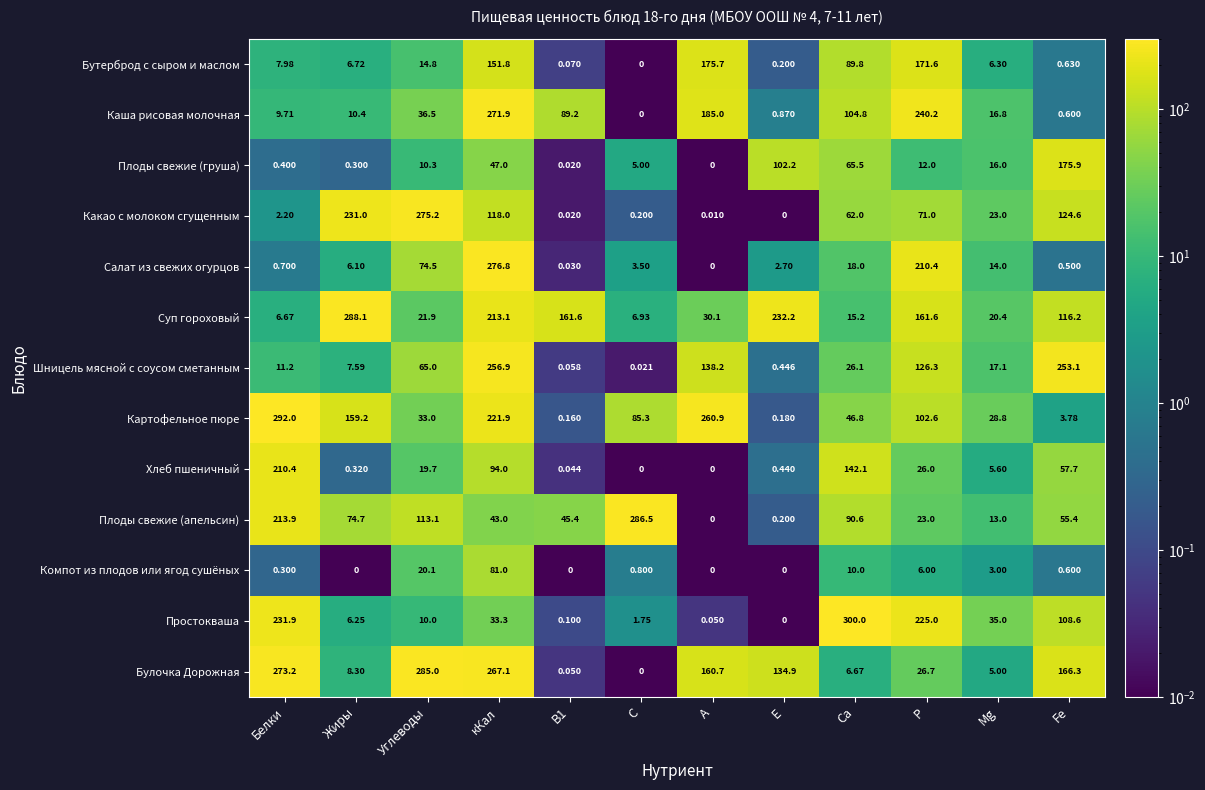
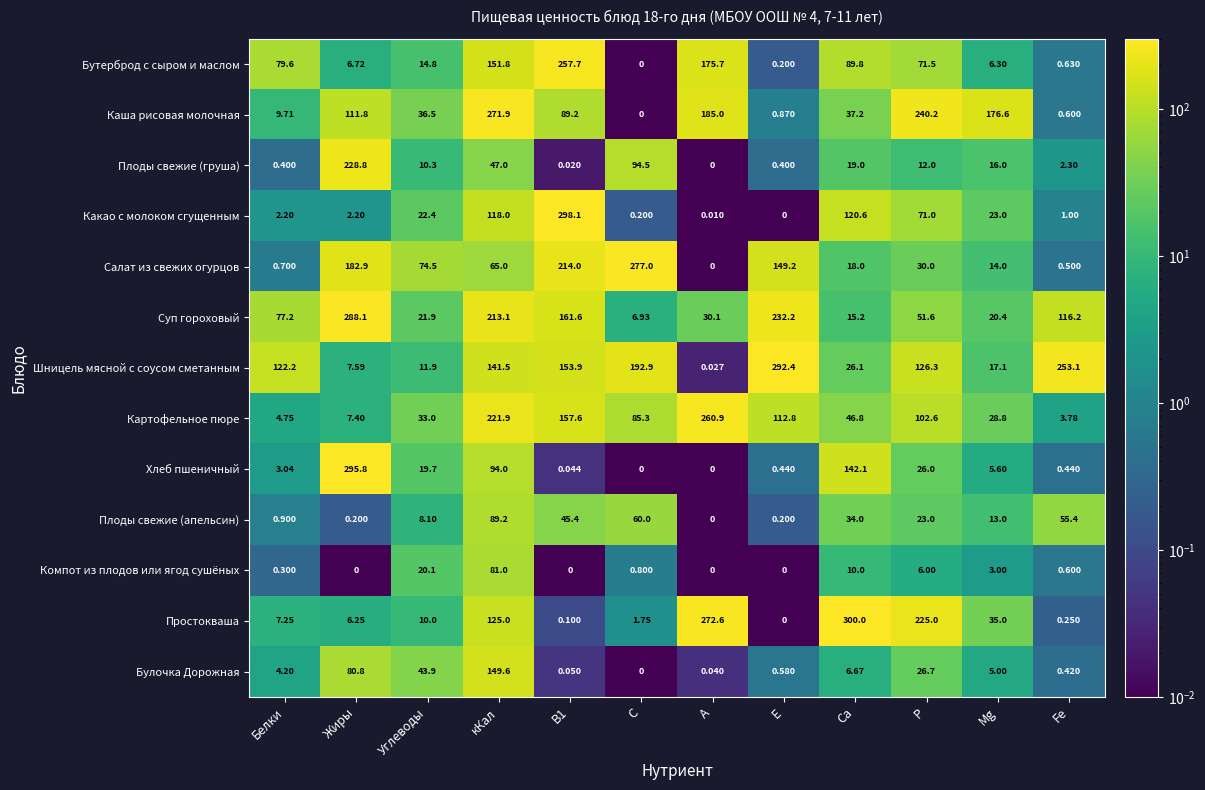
  {
    "Бутерброд с сыром и маслом": {
-     "Белки": 7.98,
+     "Белки": 79.6,
      "Жиры": 6.72,
      "Углеводы": 14.8,
      "кКал": 151.8,
-     "В1": 0.070,
+     "В1": 257.7,
      "С": 0,
      "А": 175.7,
      "Е": 0.200,
      "Са": 89.8,
-     "Р": 171.6,
+     "Р": 71.5,
      "Мg": 6.30,
      "Fe": 0.630
    },
    "Каша рисовая молочная": {
      "Белки": 9.71,
-     "Жиры": 10.4,
+     "Жиры": 111.8,
      "Углеводы": 36.5,
      "кКал": 271.9,
      "В1": 89.2,
      "С": 0,
      "А": 185.0,
      "Е": 0.870,
-     "Са": 104.8,
+     "Са": 37.2,
      "Р": 240.2,
-     "Мg": 16.8,
+     "Мg": 176.6,
      "Fe": 0.600
    },
    "Плоды свежие (груша)": {
      "Белки": 0.400,
-     "Жиры": 0.300,
+     "Жиры": 228.8,
      "Углеводы": 10.3,
      "кКал": 47.0,
      "В1": 0.020,
-     "С": 5.00,
+     "С": 94.5,
      "А": 0,
-     "Е": 102.2,
-     "Са": 65.5,
+     "Е": 0.400,
+     "Са": 19.0,
      "Р": 12.0,
      "Мg": 16.0,
-     "Fe": 175.9
+     "Fe": 2.30
    },
    "Какао с молоком сгущенным": {
      "Белки": 2.20,
-     "Жиры": 231.0,
-     "Углеводы": 275.2,
+     "Жиры": 2.20,
+     "Углеводы": 22.4,
      "кКал": 118.0,
-     "В1": 0.020,
+     "В1": 298.1,
      "С": 0.200,
      "А": 0.010,
      "Е": 0,
-     "Са": 62.0,
+     "Са": 120.6,
      "Р": 71.0,
      "Мg": 23.0,
-     "Fe": 124.6
+     "Fe": 1.00
    },
    "Салат из свежих огурцов": {
      "Белки": 0.700,
-     "Жиры": 6.10,
+     "Жиры": 182.9,
      "Углеводы": 74.5,
-     "кКал": 276.8,
-     "В1": 0.030,
-     "С": 3.50,
+     "кКал": 65.0,
+     "В1": 214.0,
+     "С": 277.0,
      "А": 0,
-     "Е": 2.70,
+     "Е": 149.2,
      "Са": 18.0,
-     "Р": 210.4,
+     "Р": 30.0,
      "Мg": 14.0,
      "Fe": 0.500
    },
    "Суп гороховый": {
-     "Белки": 6.67,
+     "Белки": 77.2,
      "Жиры": 288.1,
      "Углеводы": 21.9,
      "кКал": 213.1,
      "В1": 161.6,
      "С": 6.93,
      "А": 30.1,
      "Е": 232.2,
      "Са": 15.2,
-     "Р": 161.6,
+     "Р": 51.6,
      "Мg": 20.4,
      "Fe": 116.2
    },
    "Шницель мясной с соусом сметанным": {
-     "Белки": 11.2,
+     "Белки": 122.2,
      "Жиры": 7.59,
-     "Углеводы": 65.0,
-     "кКал": 256.9,
-     "В1": 0.058,
-     "С": 0.021,
-     "А": 138.2,
-     "Е": 0.446,
+     "Углеводы": 11.9,
+     "кКал": 141.5,
+     "В1": 153.9,
+     "С": 192.9,
+     "А": 0.027,
+     "Е": 292.4,
      "Са": 26.1,
      "Р": 126.3,
      "Мg": 17.1,
      "Fe": 253.1
    },
    "Картофельное пюре": {
-     "Белки": 292.0,
-     "Жиры": 159.2,
+     "Белки": 4.75,
+     "Жиры": 7.40,
      "Углеводы": 33.0,
      "кКал": 221.9,
-     "В1": 0.160,
+     "В1": 157.6,
      "С": 85.3,
      "А": 260.9,
-     "Е": 0.180,
+     "Е": 112.8,
      "Са": 46.8,
      "Р": 102.6,
      "Мg": 28.8,
      "Fe": 3.78
    },
    "Хлеб пшеничный": {
-     "Белки": 210.4,
-     "Жиры": 0.320,
+     "Белки": 3.04,
+     "Жиры": 295.8,
      "Углеводы": 19.7,
      "кКал": 94.0,
      "В1": 0.044,
      "С": 0,
      "А": 0,
      "Е": 0.440,
      "Са": 142.1,
      "Р": 26.0,
      "Мg": 5.60,
-     "Fe": 57.7
+     "Fe": 0.440
    },
    "Плоды свежие (апельсин)": {
-     "Белки": 213.9,
-     "Жиры": 74.7,
-     "Углеводы": 113.1,
-     "кКал": 43.0,
+     "Белки": 0.900,
+     "Жиры": 0.200,
+     "Углеводы": 8.10,
+     "кКал": 89.2,
      "В1": 45.4,
-     "С": 286.5,
+     "С": 60.0,
      "А": 0,
      "Е": 0.200,
-     "Са": 90.6,
+     "Са": 34.0,
      "Р": 23.0,
      "Мg": 13.0,
      "Fe": 55.4
    },
    "Компот из плодов или ягод сушёных": {
      "Белки": 0.300,
      "Жиры": 0,
      "Углеводы": 20.1,
      "кКал": 81.0,
      "В1": 0,
      "С": 0.800,
      "А": 0,
      "Е": 0,
      "Са": 10.0,
      "Р": 6.00,
      "Мg": 3.00,
      "Fe": 0.600
    },
    "Простокваша": {
-     "Белки": 231.9,
+     "Белки": 7.25,
      "Жиры": 6.25,
      "Углеводы": 10.0,
-     "кКал": 33.3,
+     "кКал": 125.0,
      "В1": 0.100,
      "С": 1.75,
-     "А": 0.050,
+     "А": 272.6,
      "Е": 0,
      "Са": 300.0,
      "Р": 225.0,
      "Мg": 35.0,
-     "Fe": 108.6
+     "Fe": 0.250
    },
    "Булочка Дорожная": {
-     "Белки": 273.2,
-     "Жиры": 8.30,
-     "Углеводы": 285.0,
-     "кКал": 267.1,
+     "Белки": 4.20,
+     "Жиры": 80.8,
+     "Углеводы": 43.9,
+     "кКал": 149.6,
      "В1": 0.050,
      "С": 0,
-     "А": 160.7,
-     "Е": 134.9,
+     "А": 0.040,
+     "Е": 0.580,
      "Са": 6.67,
      "Р": 26.7,
      "Мg": 5.00,
-     "Fe": 166.3
+     "Fe": 0.420
    }
  }
